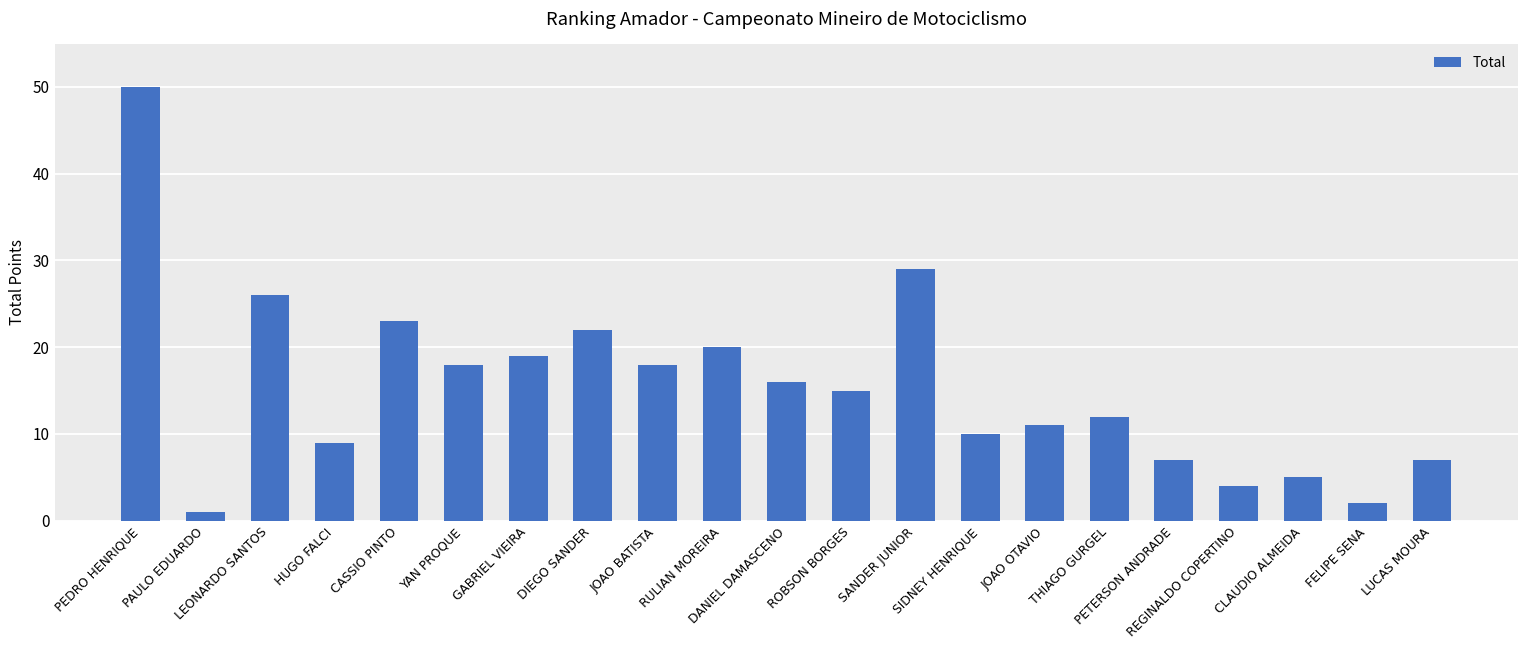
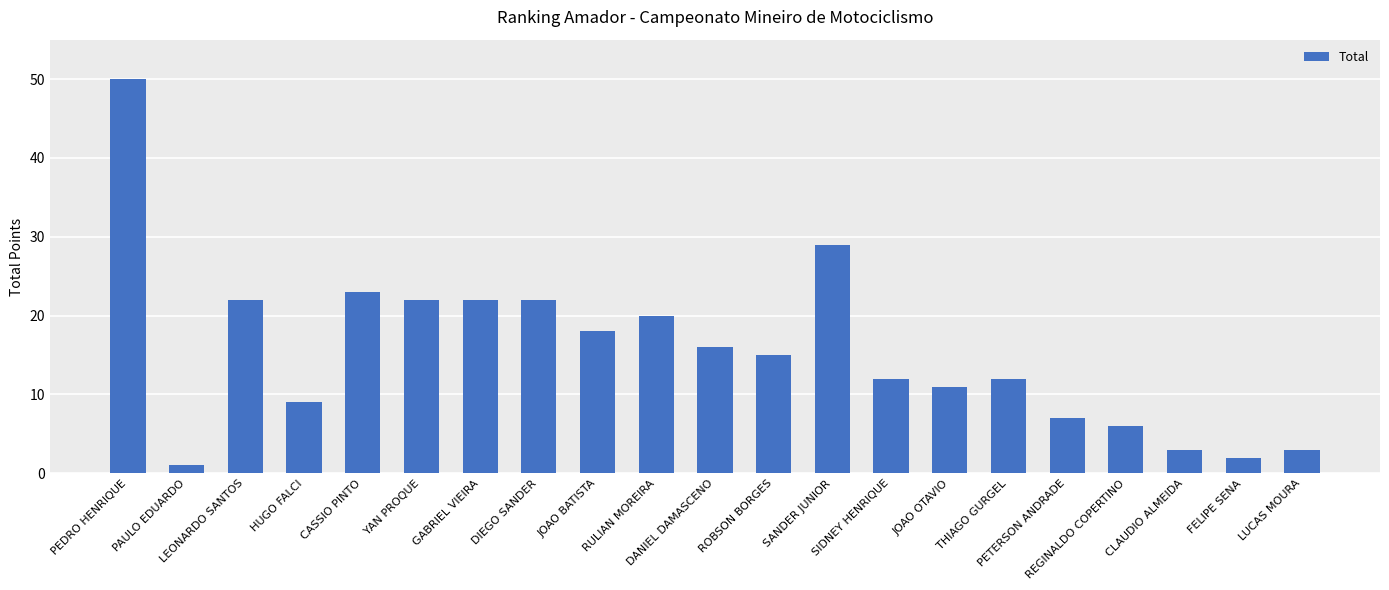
  {
    "PEDRO HENRIQUE": 50,
    "PAULO EDUARDO": 1,
-   "LEONARDO SANTOS": 26,
+   "LEONARDO SANTOS": 22,
    "HUGO FALCI": 9,
    "CASSIO PINTO": 23,
-   "YAN PROQUE": 18,
-   "GABRIEL VIEIRA": 19,
+   "YAN PROQUE": 22,
+   "GABRIEL VIEIRA": 22,
    "DIEGO SANDER": 22,
    "JOAO BATISTA": 18,
    "RULIAN MOREIRA": 20,
    "DANIEL DAMASCENO": 16,
    "ROBSON BORGES": 15,
    "SANDER JUNIOR": 29,
-   "SIDNEY HENRIQUE": 10,
+   "SIDNEY HENRIQUE": 12,
    "JOAO OTAVIO": 11,
    "THIAGO GURGEL": 12,
    "PETERSON ANDRADE": 7,
-   "REGINALDO COPERTINO": 4,
-   "CLAUDIO ALMEIDA": 5,
+   "REGINALDO COPERTINO": 6,
+   "CLAUDIO ALMEIDA": 3,
    "FELIPE SENA": 2,
-   "LUCAS MOURA": 7
+   "LUCAS MOURA": 3
  }
